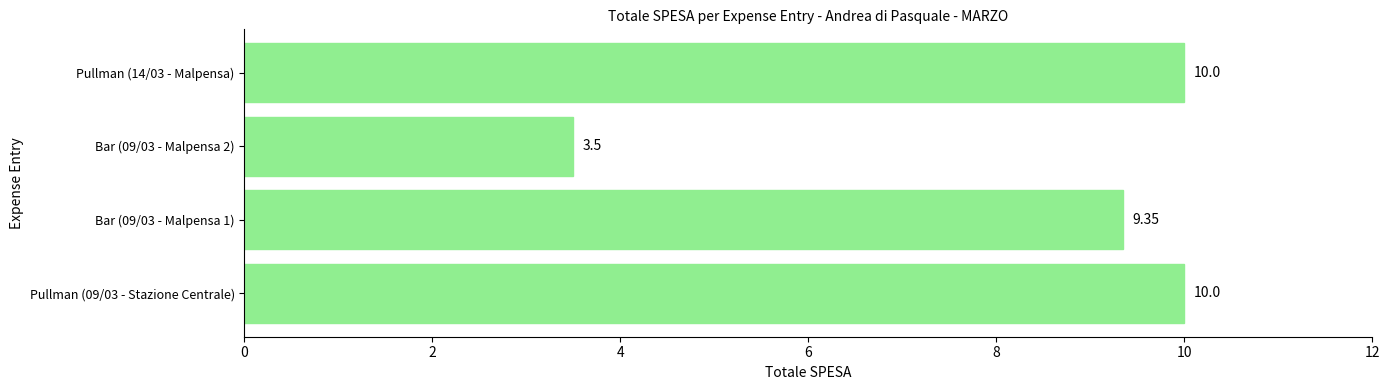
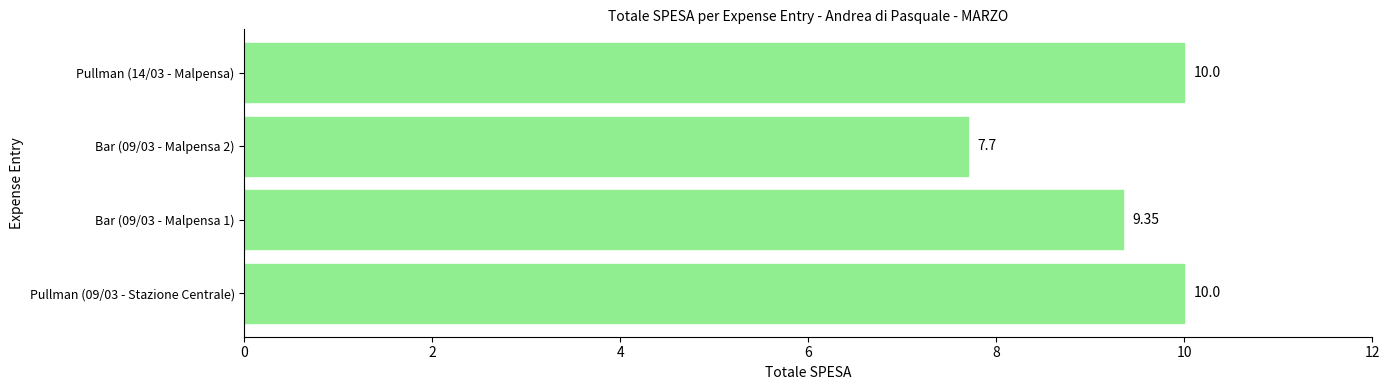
  {
    "Pullman (14/03 - Malpensa)": 10.0,
-   "Bar (09/03 - Malpensa 2)": 3.5,
+   "Bar (09/03 - Malpensa 2)": 7.7,
    "Bar (09/03 - Malpensa 1)": 9.35,
    "Pullman (09/03 - Stazione Centrale)": 10.0
  }
